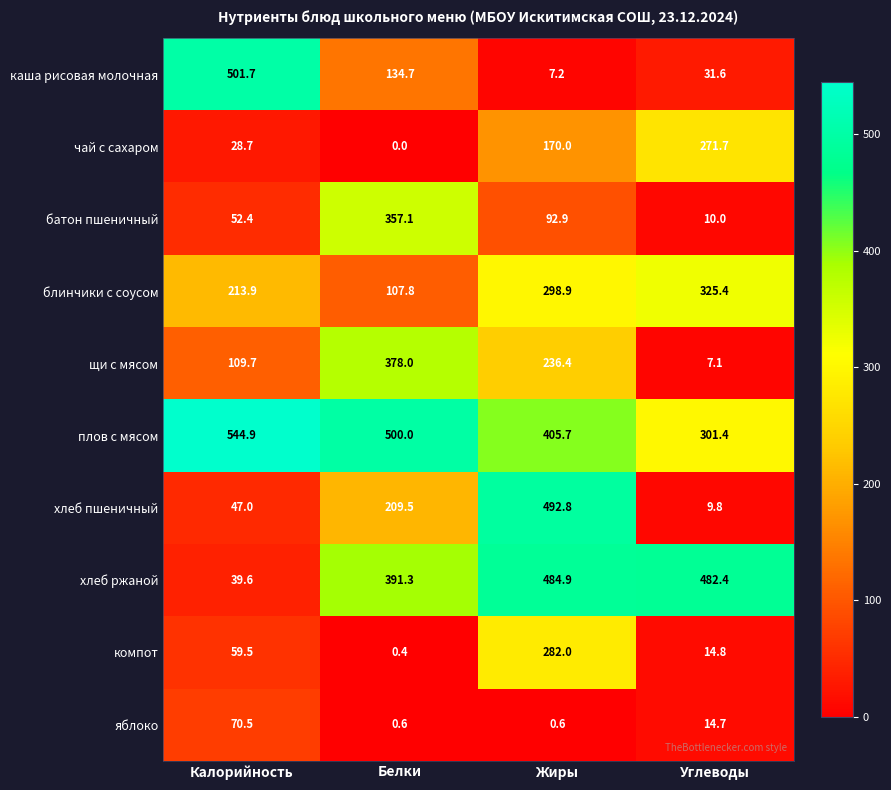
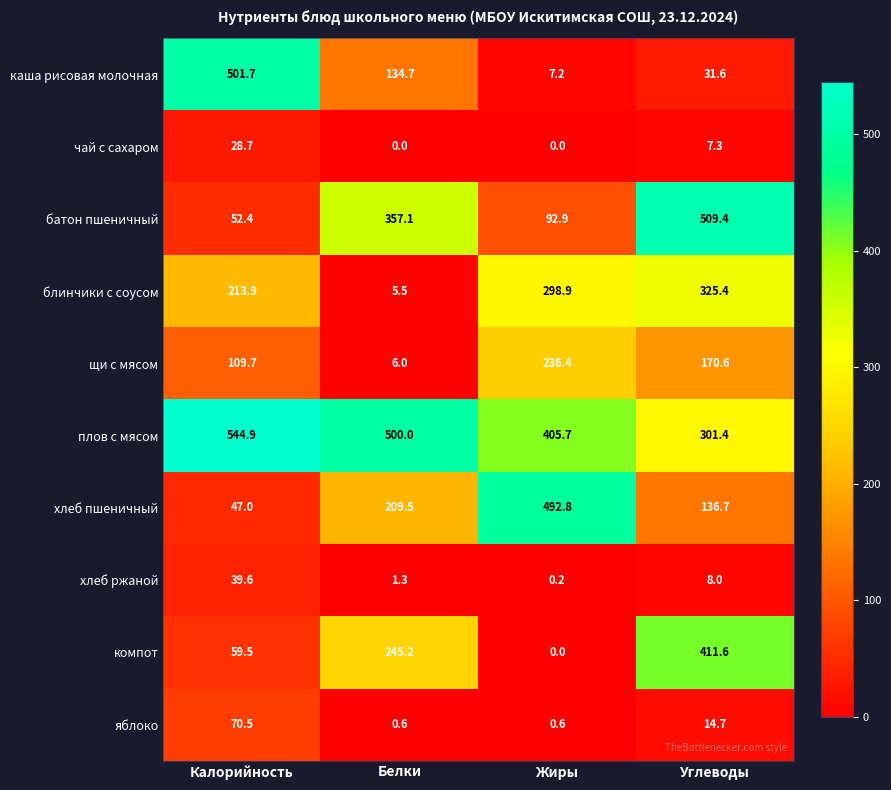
  {
    "каша рисовая молочная": {
      "Калорийность": 501.7,
      "Белки": 134.7,
      "Жиры": 7.2,
      "Углеводы": 31.6
    },
    "чай с сахаром": {
      "Калорийность": 28.7,
      "Белки": 0.0,
-     "Жиры": 170.0,
-     "Углеводы": 271.7
+     "Жиры": 0.0,
+     "Углеводы": 7.3
    },
    "батон пшеничный": {
      "Калорийность": 52.4,
      "Белки": 357.1,
      "Жиры": 92.9,
-     "Углеводы": 10.0
+     "Углеводы": 509.4
    },
    "блинчики с соусом": {
      "Калорийность": 213.9,
-     "Белки": 107.8,
+     "Белки": 5.5,
      "Жиры": 298.9,
      "Углеводы": 325.4
    },
    "щи с мясом": {
      "Калорийность": 109.7,
-     "Белки": 378.0,
+     "Белки": 6.0,
      "Жиры": 236.4,
-     "Углеводы": 7.1
+     "Углеводы": 170.6
    },
    "плов с мясом": {
      "Калорийность": 544.9,
      "Белки": 500.0,
      "Жиры": 405.7,
      "Углеводы": 301.4
    },
    "хлеб пшеничный": {
      "Калорийность": 47.0,
      "Белки": 209.5,
      "Жиры": 492.8,
-     "Углеводы": 9.8
+     "Углеводы": 136.7
    },
    "хлеб ржаной": {
      "Калорийность": 39.6,
-     "Белки": 391.3,
-     "Жиры": 484.9,
-     "Углеводы": 482.4
+     "Белки": 1.3,
+     "Жиры": 0.2,
+     "Углеводы": 8.0
    },
    "компот": {
      "Калорийность": 59.5,
-     "Белки": 0.4,
-     "Жиры": 282.0,
-     "Углеводы": 14.8
+     "Белки": 245.2,
+     "Жиры": 0.0,
+     "Углеводы": 411.6
    },
    "яблоко": {
      "Калорийность": 70.5,
      "Белки": 0.6,
      "Жиры": 0.6
    }
  }
